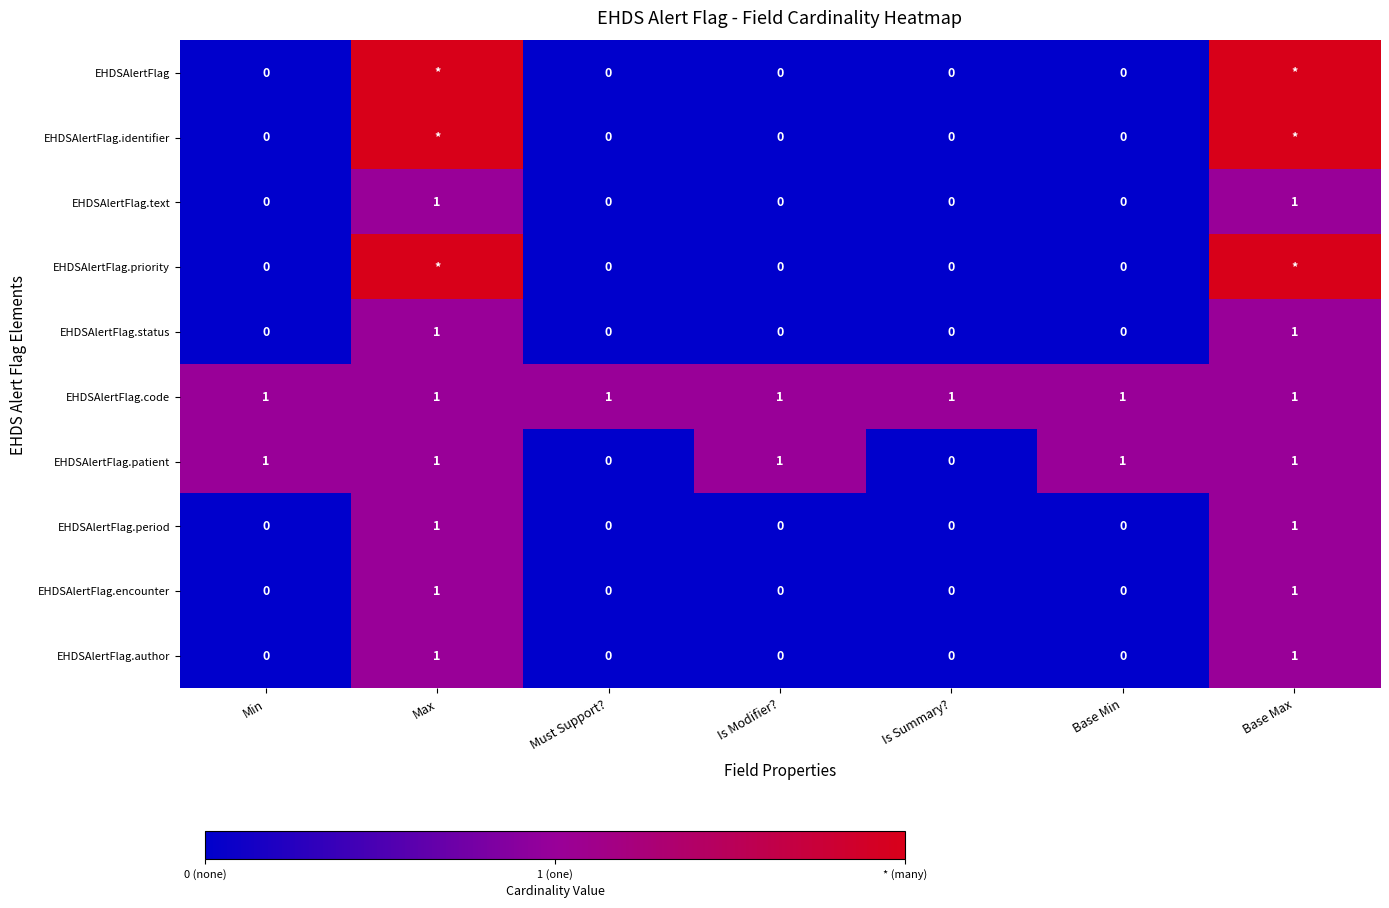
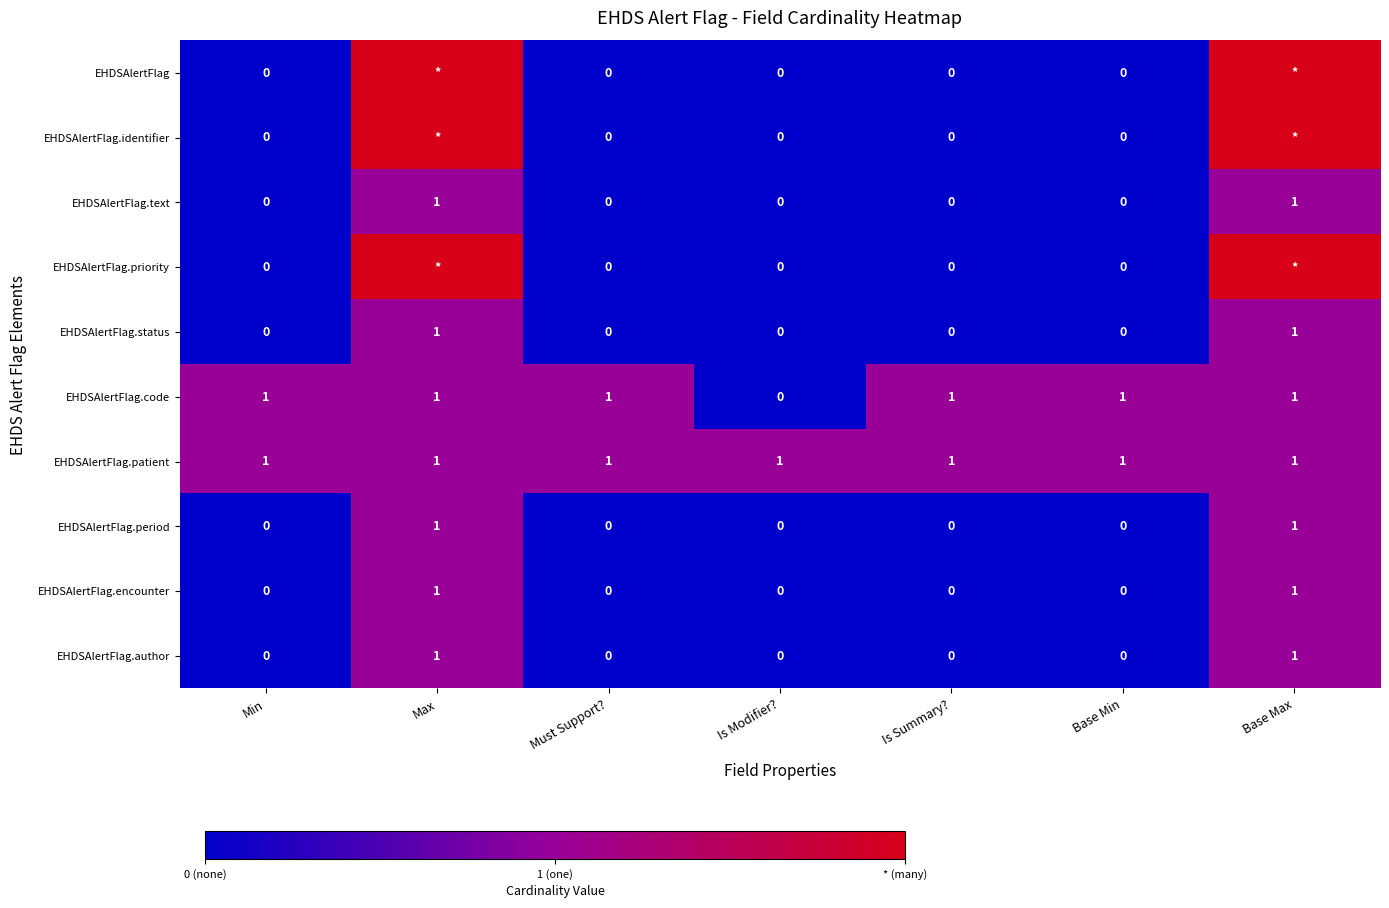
  {
    "EHDSAlertFlag": {
      "Min": 0,
      "Must Support?": 0,
      "Is Modifier?": 0,
      "Is Summary?": 0,
      "Base Min": 0
    },
    "EHDSAlertFlag.identifier": {
      "Min": 0,
      "Must Support?": 0,
      "Is Modifier?": 0,
      "Is Summary?": 0,
      "Base Min": 0
    },
    "EHDSAlertFlag.text": {
      "Min": 0,
      "Max": 1,
      "Must Support?": 0,
      "Is Modifier?": 0,
      "Is Summary?": 0,
      "Base Min": 0,
      "Base Max": 1
    },
    "EHDSAlertFlag.priority": {
      "Min": 0,
      "Must Support?": 0,
      "Is Modifier?": 0,
      "Is Summary?": 0,
      "Base Min": 0
    },
    "EHDSAlertFlag.status": {
      "Min": 0,
      "Max": 1,
      "Must Support?": 0,
      "Is Modifier?": 0,
      "Is Summary?": 0,
      "Base Min": 0,
      "Base Max": 1
    },
    "EHDSAlertFlag.code": {
      "Min": 1,
      "Max": 1,
      "Must Support?": 1,
-     "Is Modifier?": 1,
+     "Is Modifier?": 0,
      "Is Summary?": 1,
      "Base Min": 1,
      "Base Max": 1
    },
    "EHDSAlertFlag.patient": {
      "Min": 1,
      "Max": 1,
-     "Must Support?": 0,
+     "Must Support?": 1,
      "Is Modifier?": 1,
-     "Is Summary?": 0,
+     "Is Summary?": 1,
      "Base Min": 1,
      "Base Max": 1
    },
    "EHDSAlertFlag.period": {
      "Min": 0,
      "Max": 1,
      "Must Support?": 0,
      "Is Modifier?": 0,
      "Is Summary?": 0,
      "Base Min": 0,
      "Base Max": 1
    },
    "EHDSAlertFlag.encounter": {
      "Min": 0,
      "Max": 1,
      "Must Support?": 0,
      "Is Modifier?": 0,
      "Is Summary?": 0,
      "Base Min": 0,
      "Base Max": 1
    },
    "EHDSAlertFlag.author": {
      "Min": 0,
      "Max": 1,
      "Must Support?": 0,
      "Is Modifier?": 0,
      "Is Summary?": 0,
      "Base Min": 0,
      "Base Max": 1
    }
  }
